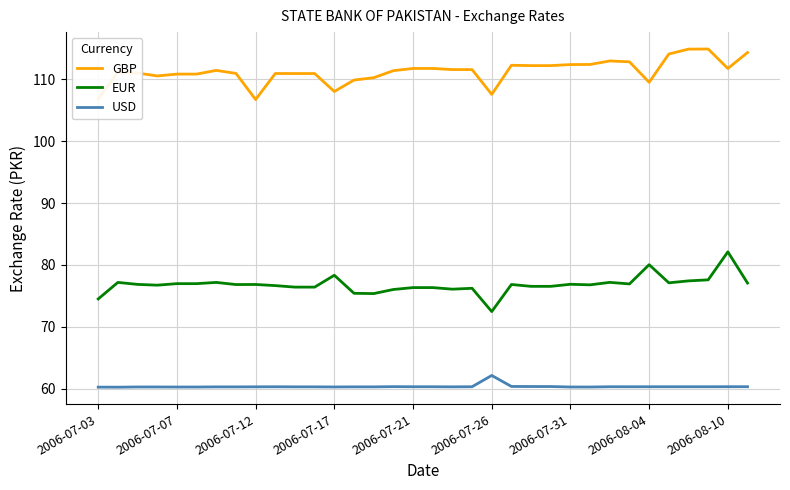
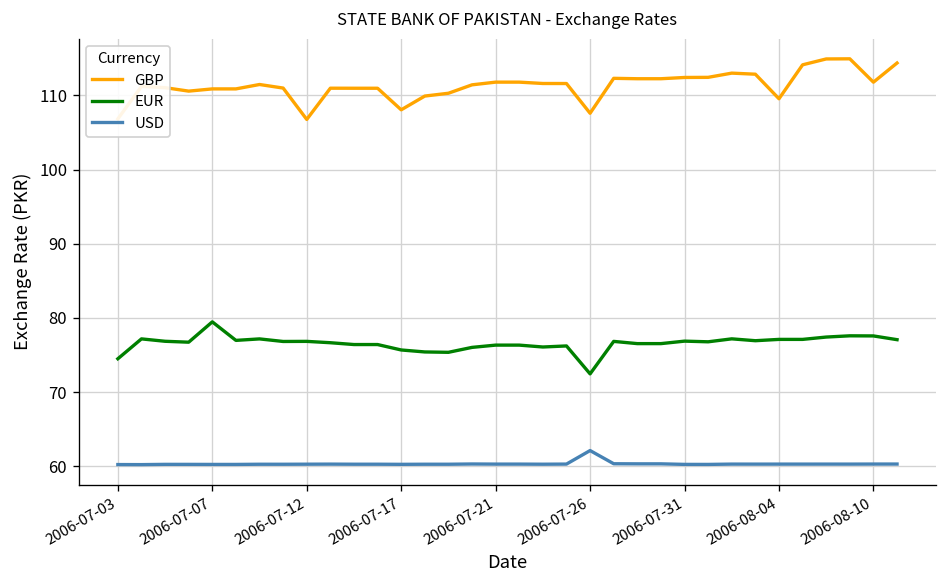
  {
    "GBP": {
      "2006-07-07": 111,
      "2006-07-12": 107,
      "2006-07-17": 108,
      "2006-07-21": 112,
      "2006-07-26": 108,
      "2006-07-31": 112,
      "2006-08-04": 110,
      "2006-08-10": 112
    },
    "EUR": {
      "2006-07-03": 74,
-     "2006-07-07": 77,
+     "2006-07-07": 79,
      "2006-07-12": 77,
-     "2006-07-17": 78,
+     "2006-07-17": 76,
      "2006-07-21": 76,
      "2006-07-26": 72,
      "2006-07-31": 77,
-     "2006-08-04": 80,
-     "2006-08-10": 82
+     "2006-08-04": 77,
+     "2006-08-10": 78
    },
    "USD": {
      "2006-07-03": 60,
      "2006-07-07": 60,
      "2006-07-12": 60,
      "2006-07-17": 60,
      "2006-07-21": 60,
      "2006-07-26": 62,
      "2006-07-31": 60,
      "2006-08-04": 60,
      "2006-08-10": 60
    }
  }
